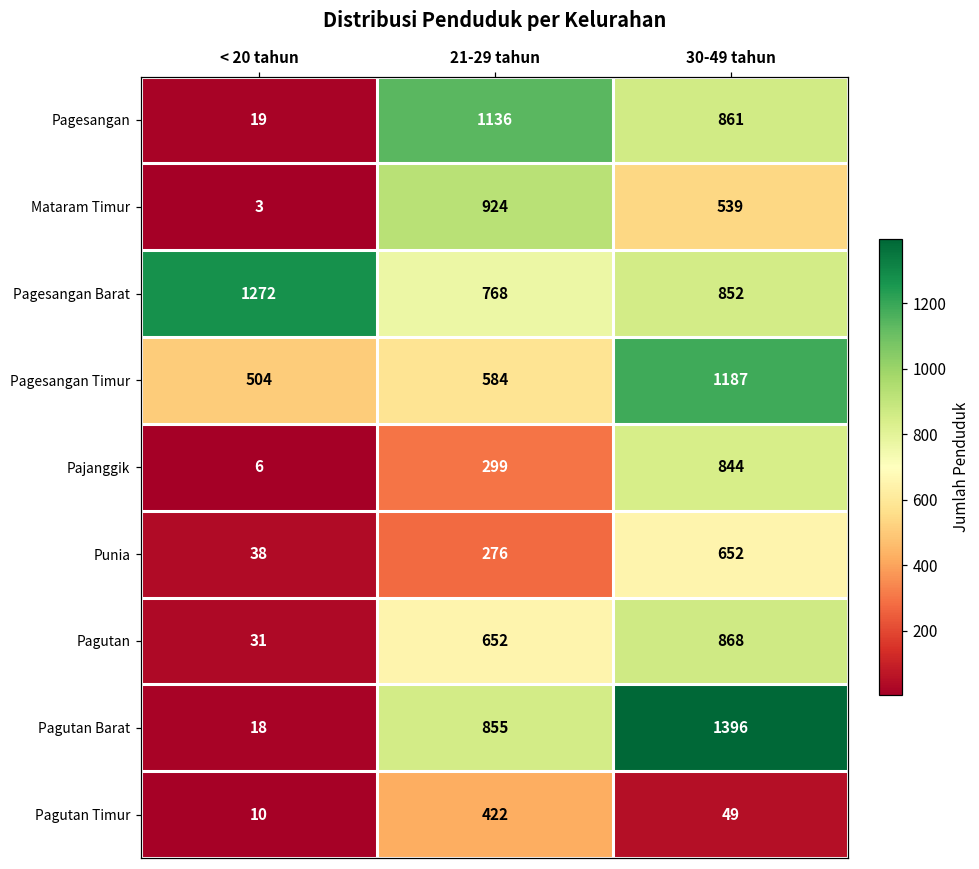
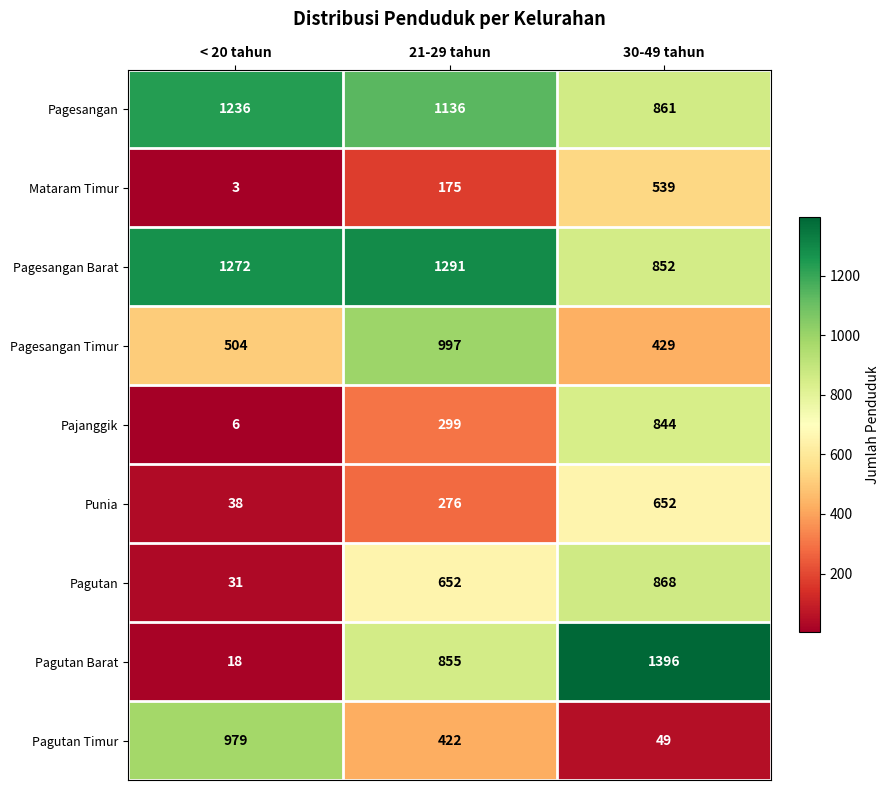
  {
    "Pagesangan": {
-     "< 20 tahun": 19,
+     "< 20 tahun": 1236,
      "21-29 tahun": 1136,
      "30-49 tahun": 861
    },
    "Mataram Timur": {
      "< 20 tahun": 3,
-     "21-29 tahun": 924,
+     "21-29 tahun": 175,
      "30-49 tahun": 539
    },
    "Pagesangan Barat": {
      "< 20 tahun": 1272,
-     "21-29 tahun": 768,
+     "21-29 tahun": 1291,
      "30-49 tahun": 852
    },
    "Pagesangan Timur": {
      "< 20 tahun": 504,
-     "21-29 tahun": 584,
-     "30-49 tahun": 1187
+     "21-29 tahun": 997,
+     "30-49 tahun": 429
    },
    "Pajanggik": {
      "< 20 tahun": 6,
      "21-29 tahun": 299,
      "30-49 tahun": 844
    },
    "Punia": {
      "< 20 tahun": 38,
      "21-29 tahun": 276,
      "30-49 tahun": 652
    },
    "Pagutan": {
      "< 20 tahun": 31,
      "21-29 tahun": 652,
      "30-49 tahun": 868
    },
    "Pagutan Barat": {
      "< 20 tahun": 18,
      "21-29 tahun": 855,
      "30-49 tahun": 1396
    },
    "Pagutan Timur": {
-     "< 20 tahun": 10,
+     "< 20 tahun": 979,
      "21-29 tahun": 422,
      "30-49 tahun": 49
    }
  }
